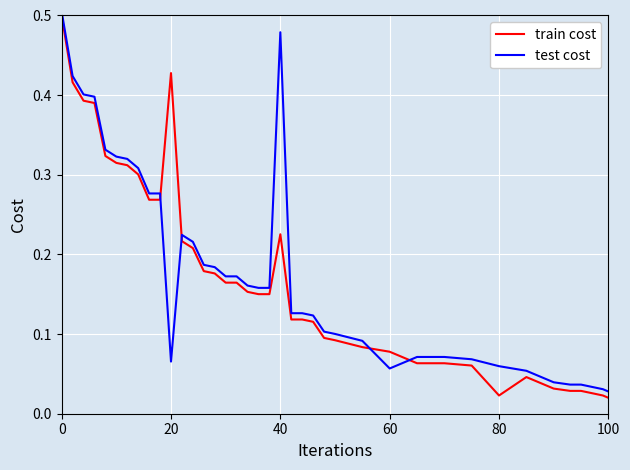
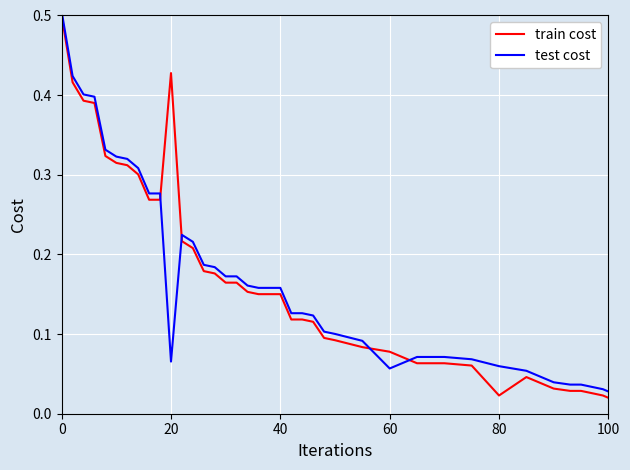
  {
    "train cost": {
      "0": 0.50,
      "20": 0.43,
-     "40": 0.23,
+     "40": 0.15,
      "60": 0.08,
      "80": 0.02,
      "100": 0.02
    },
    "test cost": {
      "20": 0.07,
-     "40": 0.48,
+     "40": 0.16,
      "60": 0.06,
      "80": 0.06,
      "100": 0.03
    }
  }
